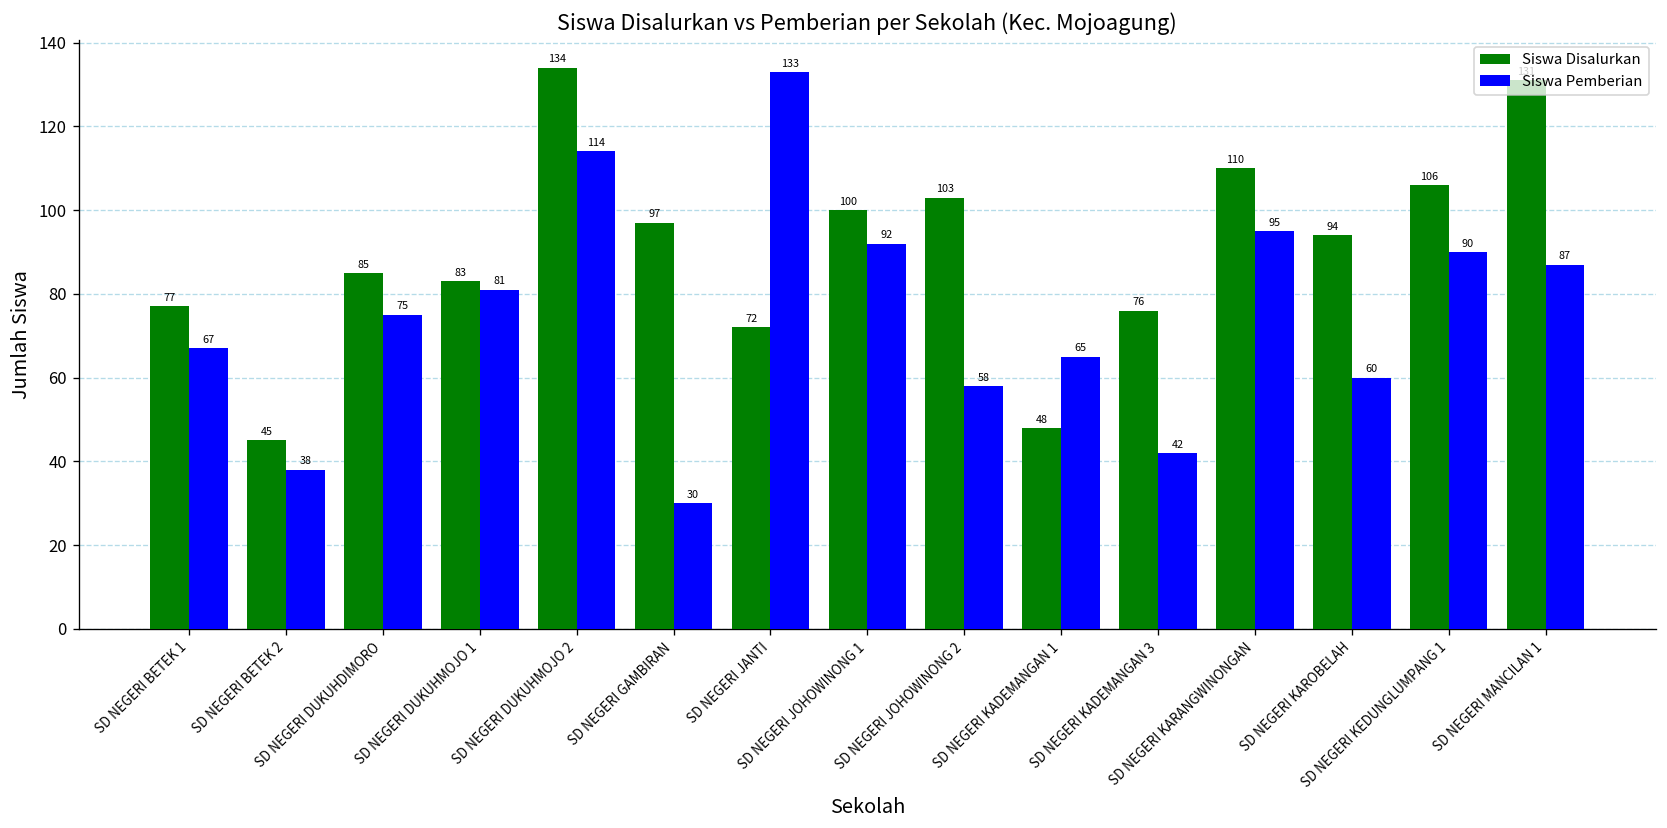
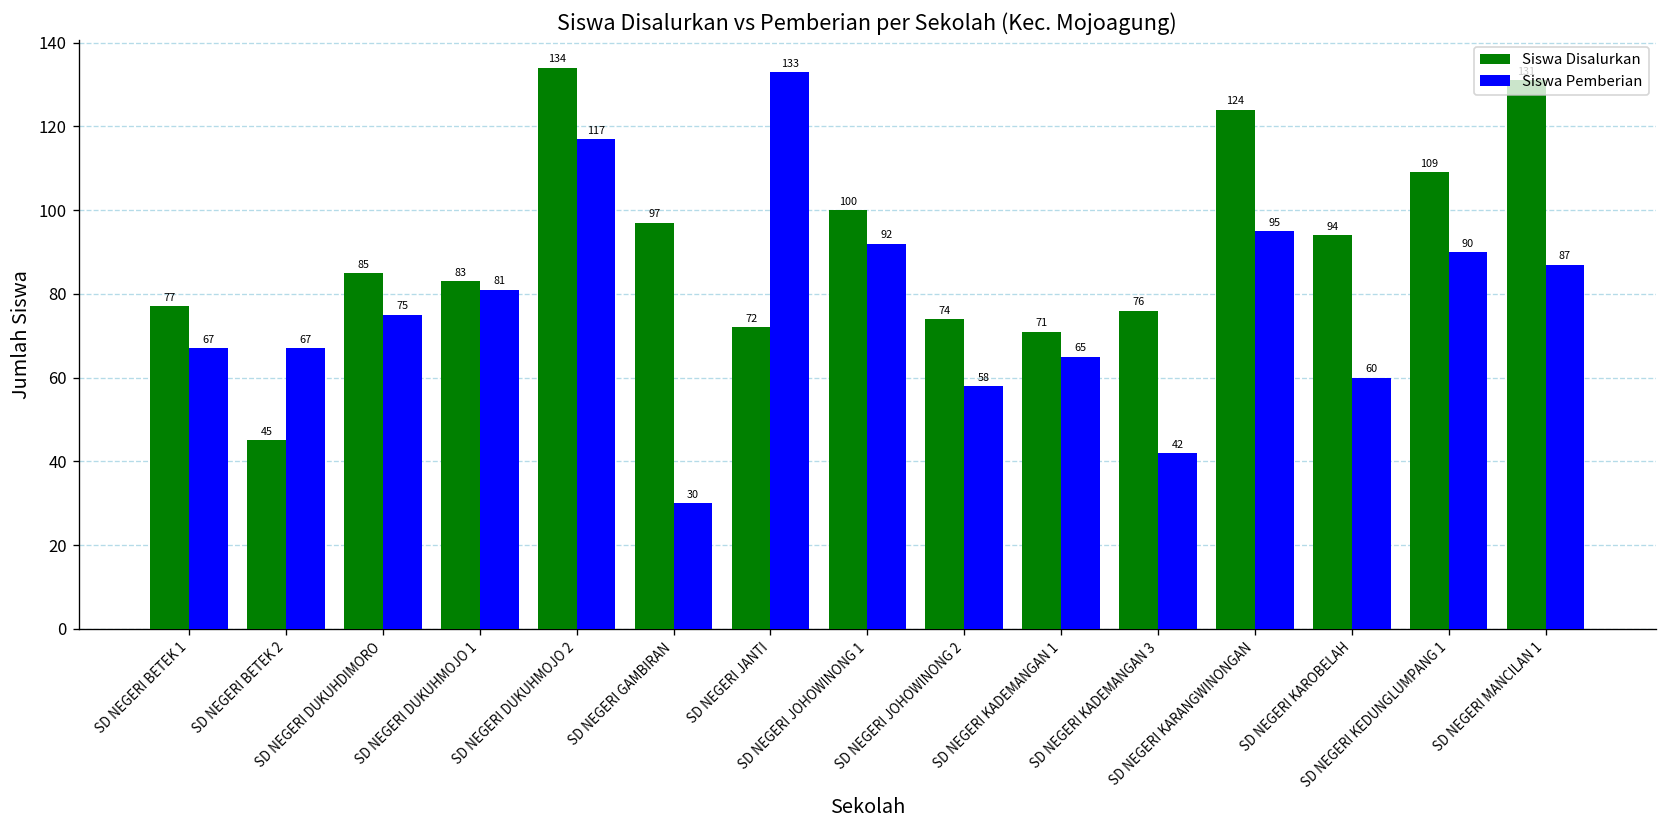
  {
    "Siswa Disalurkan": {
      "SD NEGERI BETEK 1": 77,
      "SD NEGERI BETEK 2": 45,
      "SD NEGERI DUKUHDIMORO": 85,
      "SD NEGERI DUKUHMOJO 1": 83,
      "SD NEGERI DUKUHMOJO 2": 134,
      "SD NEGERI GAMBIRAN": 97,
      "SD NEGERI JANTI": 72,
      "SD NEGERI JOHOWINONG 1": 100,
-     "SD NEGERI JOHOWINONG 2": 103,
-     "SD NEGERI KADEMANGAN 1": 48,
+     "SD NEGERI JOHOWINONG 2": 74,
+     "SD NEGERI KADEMANGAN 1": 71,
      "SD NEGERI KADEMANGAN 3": 76,
-     "SD NEGERI KARANGWINONGAN": 110,
+     "SD NEGERI KARANGWINONGAN": 124,
      "SD NEGERI KAROBELAH": 94,
-     "SD NEGERI KEDUNGLUMPANG 1": 106
+     "SD NEGERI KEDUNGLUMPANG 1": 109
    },
    "Siswa Pemberian": {
      "SD NEGERI BETEK 1": 67,
-     "SD NEGERI BETEK 2": 38,
+     "SD NEGERI BETEK 2": 67,
      "SD NEGERI DUKUHDIMORO": 75,
      "SD NEGERI DUKUHMOJO 1": 81,
-     "SD NEGERI DUKUHMOJO 2": 114,
+     "SD NEGERI DUKUHMOJO 2": 117,
      "SD NEGERI GAMBIRAN": 30,
      "SD NEGERI JANTI": 133,
      "SD NEGERI JOHOWINONG 1": 92,
      "SD NEGERI JOHOWINONG 2": 58,
      "SD NEGERI KADEMANGAN 1": 65,
      "SD NEGERI KADEMANGAN 3": 42,
      "SD NEGERI KARANGWINONGAN": 95,
      "SD NEGERI KAROBELAH": 60,
      "SD NEGERI KEDUNGLUMPANG 1": 90,
      "SD NEGERI MANCILAN 1": 87
    }
  }
